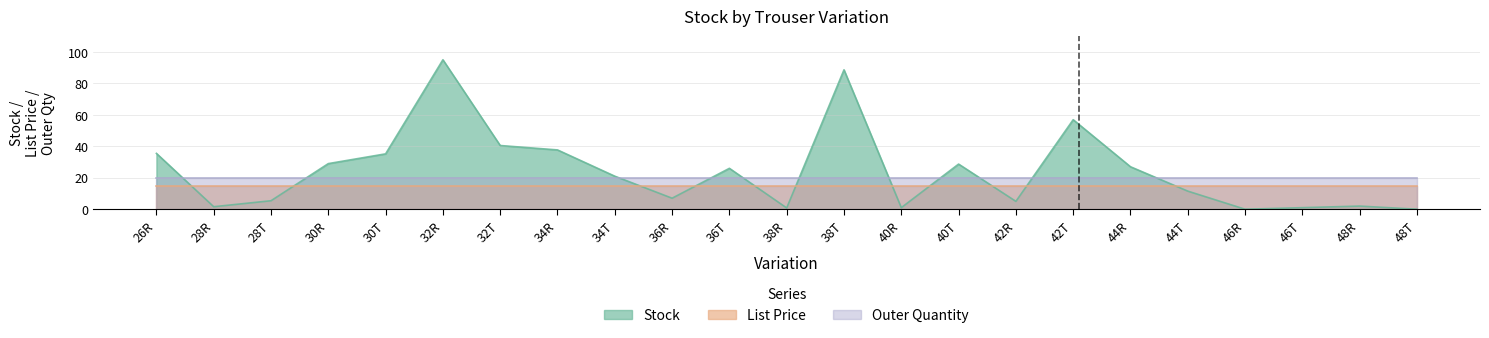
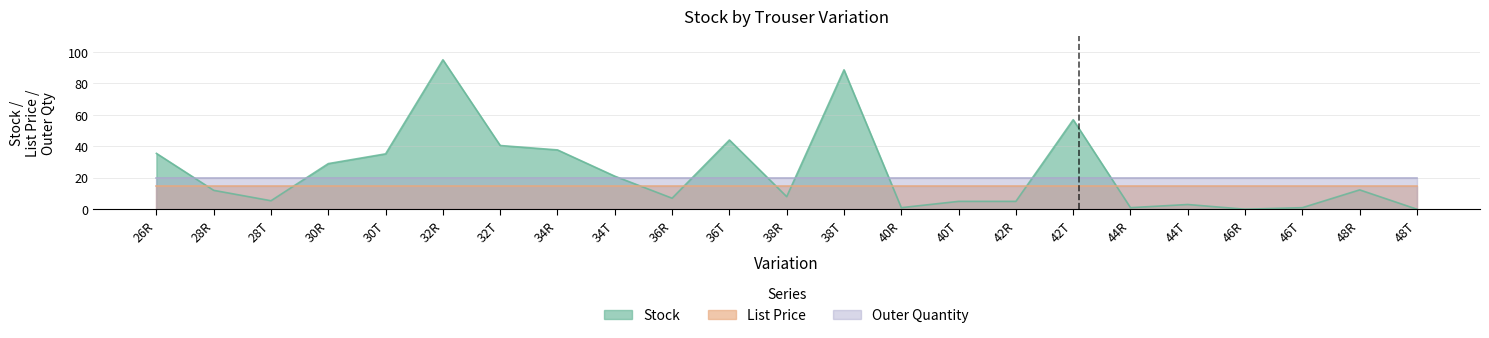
  {
    "Stock": {
      "26R": 36,
-     "28R": 2,
+     "28R": 12,
      "28T": 5,
      "30R": 29,
      "30T": 35,
      "32R": 95,
      "32T": 41,
      "34R": 38,
      "36R": 7,
-     "36T": 26,
-     "38R": 1,
+     "36T": 44,
+     "38R": 8,
      "38T": 89,
      "40R": 1,
-     "40T": 29,
+     "40T": 5,
      "42R": 5,
      "42T": 57,
-     "44R": 27,
-     "44T": 12,
+     "44R": 1,
+     "44T": 3,
      "46R": 0,
      "46T": 1,
-     "48R": 2,
+     "48R": 12,
      "48T": 0
    },
    "List Price": {
      "26R": 15,
      "28R": 15,
      "28T": 15,
      "30R": 15,
      "30T": 15,
      "32R": 15,
      "32T": 15,
      "34R": 15,
      "34T": 15,
      "36R": 15,
      "36T": 15,
      "38R": 15,
      "38T": 15,
      "40R": 15,
      "40T": 15,
      "42R": 15,
      "42T": 15,
      "44R": 15,
      "44T": 15,
      "46R": 15,
      "46T": 15,
      "48R": 15,
      "48T": 15
    },
    "Outer Quantity": {
      "26R": 20,
      "28R": 20,
      "28T": 20,
      "30R": 20,
      "30T": 20,
      "32R": 20,
      "32T": 20,
      "34R": 20,
      "36R": 20,
      "36T": 20,
      "38R": 20,
      "38T": 20,
      "40R": 20,
      "40T": 20,
      "42R": 20,
      "42T": 20,
      "44R": 20,
      "44T": 20,
      "46R": 20,
      "46T": 20,
      "48R": 20,
      "48T": 20
    }
  }
